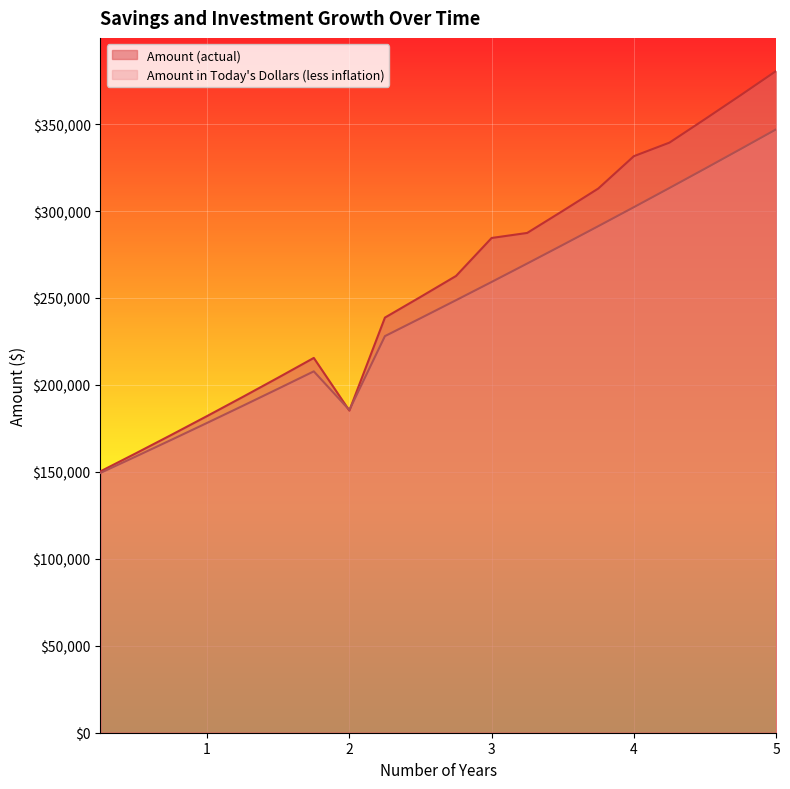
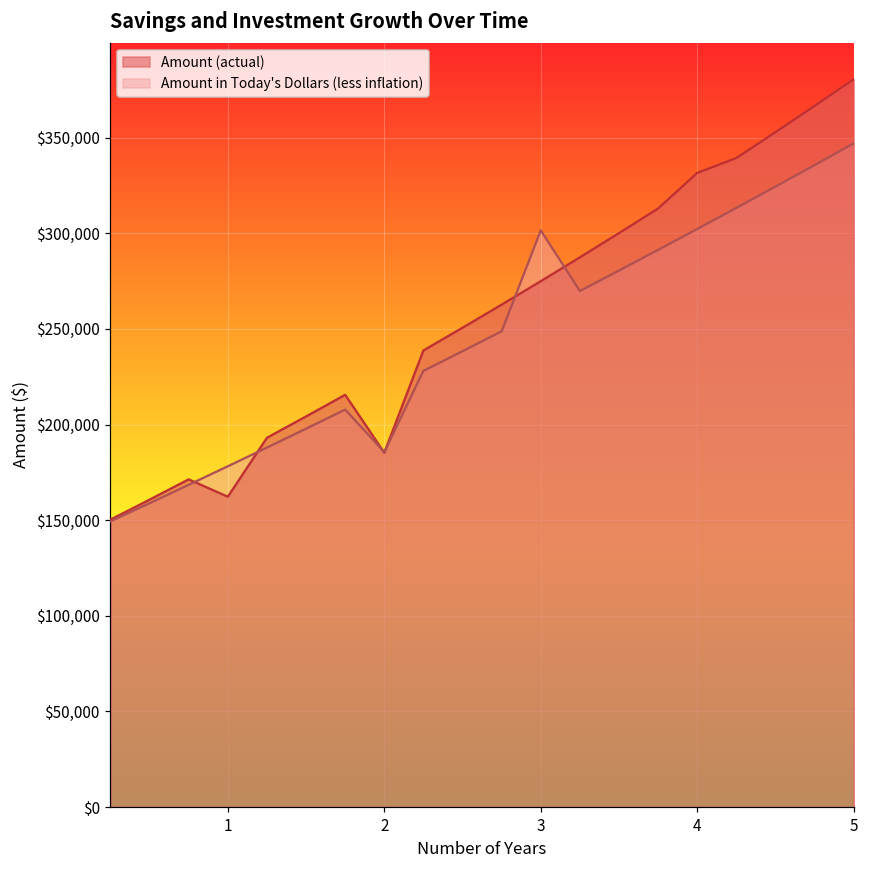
  {
    "Amount (actual)": {
-     "1": "$182,000",
-     "3": "$285,000",
+     "1": "$162,000",
+     "3": "$275,000",
      "4": "$332,000",
      "5": "$381,000"
    },
    "Amount in Today's Dollars (less inflation)": {
      "1": "$178,000",
-     "3": "$259,000",
+     "3": "$302,000",
      "4": "$302,000",
      "5": "$347,000"
    }
  }
